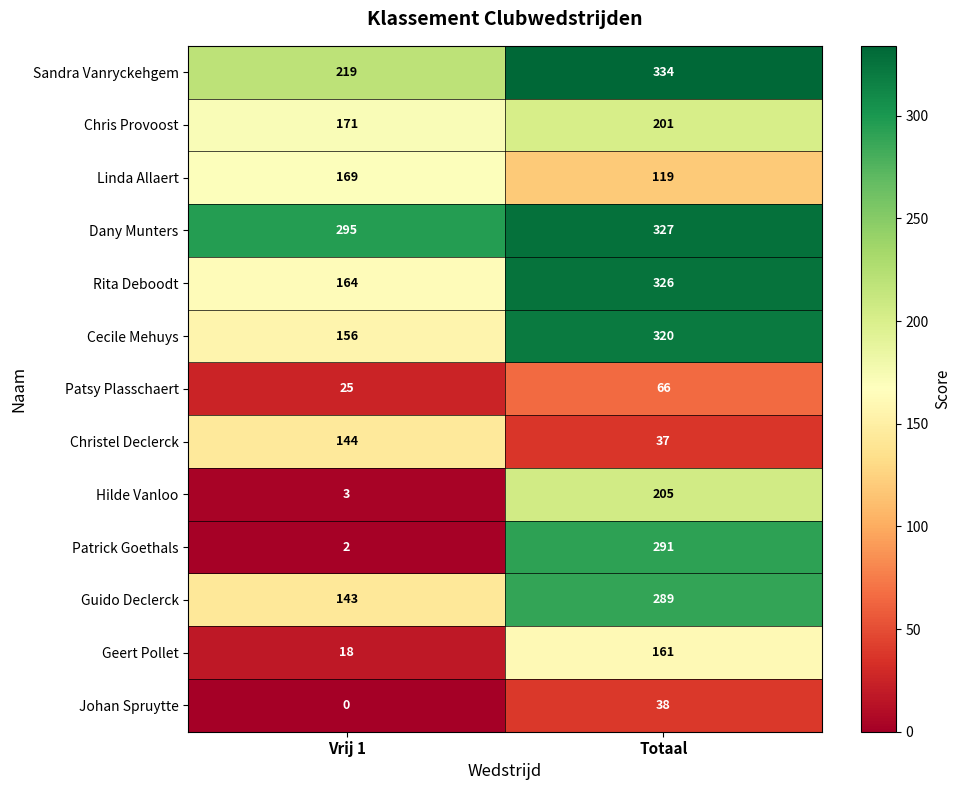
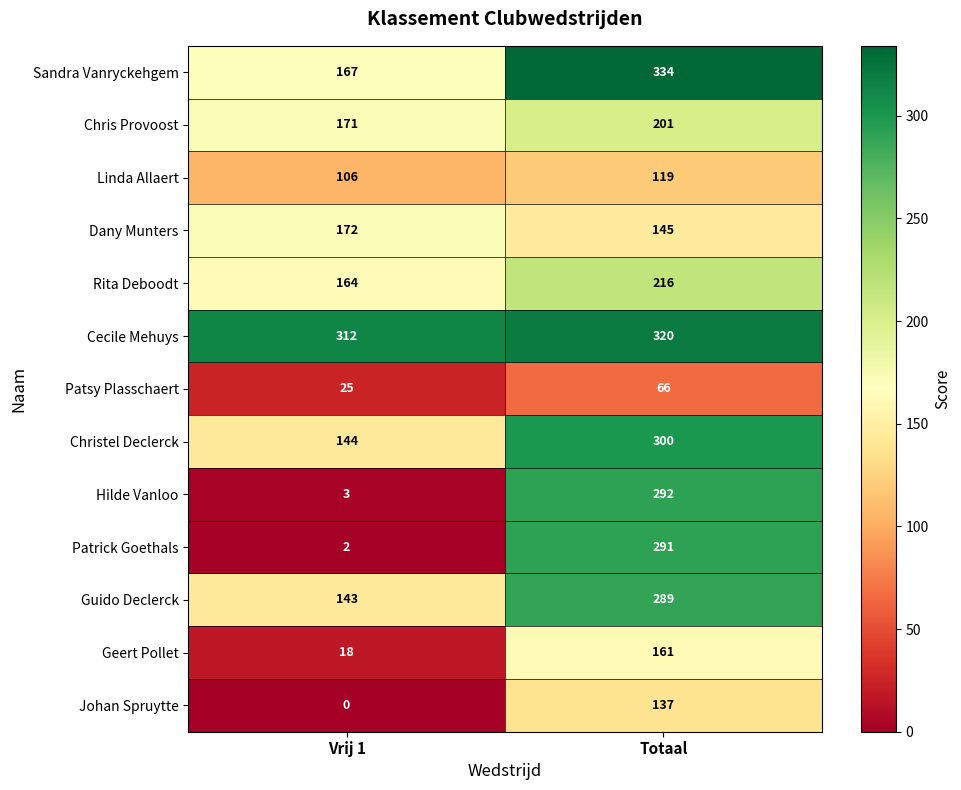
  {
    "Sandra Vanryckehgem": {
-     "Vrij 1": 219,
+     "Vrij 1": 167,
      "Totaal": 334
    },
    "Chris Provoost": {
      "Vrij 1": 171,
      "Totaal": 201
    },
    "Linda Allaert": {
-     "Vrij 1": 169,
+     "Vrij 1": 106,
      "Totaal": 119
    },
    "Dany Munters": {
-     "Vrij 1": 295,
-     "Totaal": 327
+     "Vrij 1": 172,
+     "Totaal": 145
    },
    "Rita Deboodt": {
      "Vrij 1": 164,
-     "Totaal": 326
+     "Totaal": 216
    },
    "Cecile Mehuys": {
-     "Vrij 1": 156,
+     "Vrij 1": 312,
      "Totaal": 320
    },
    "Patsy Plasschaert": {
      "Vrij 1": 25,
      "Totaal": 66
    },
    "Christel Declerck": {
      "Vrij 1": 144,
-     "Totaal": 37
+     "Totaal": 300
    },
    "Hilde Vanloo": {
      "Vrij 1": 3,
-     "Totaal": 205
+     "Totaal": 292
    },
    "Patrick Goethals": {
      "Vrij 1": 2,
      "Totaal": 291
    },
    "Guido Declerck": {
      "Vrij 1": 143,
      "Totaal": 289
    },
    "Geert Pollet": {
      "Vrij 1": 18,
      "Totaal": 161
    },
    "Johan Spruytte": {
      "Vrij 1": 0,
-     "Totaal": 38
+     "Totaal": 137
    }
  }
